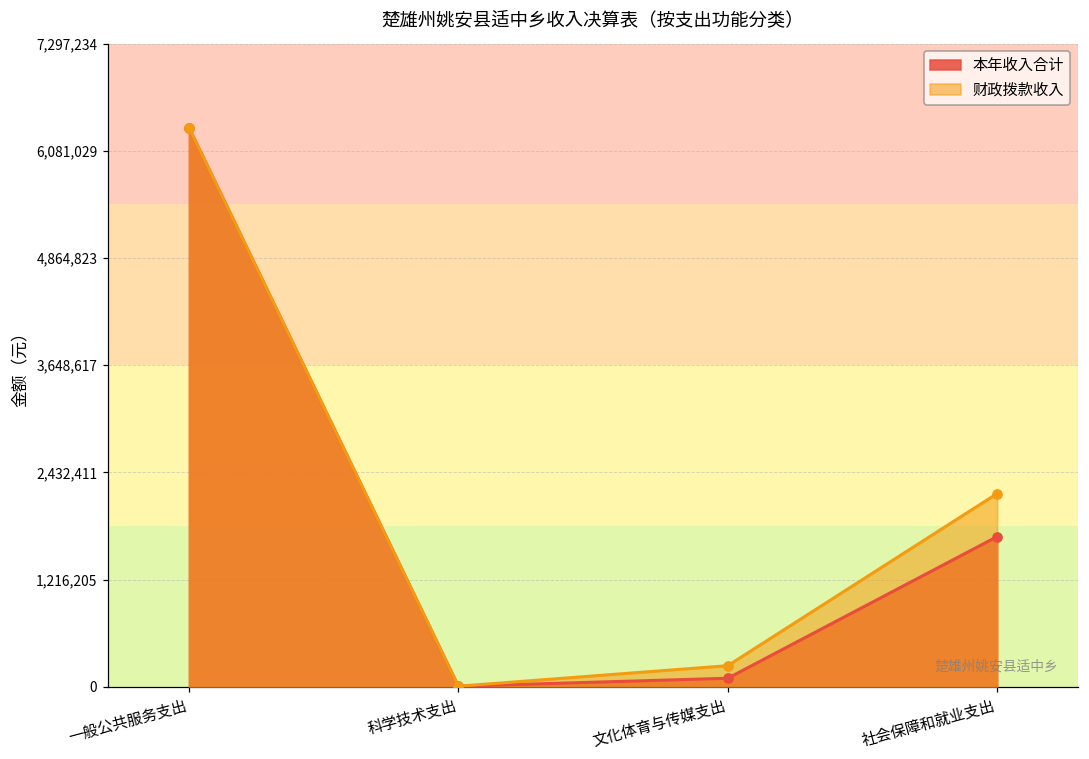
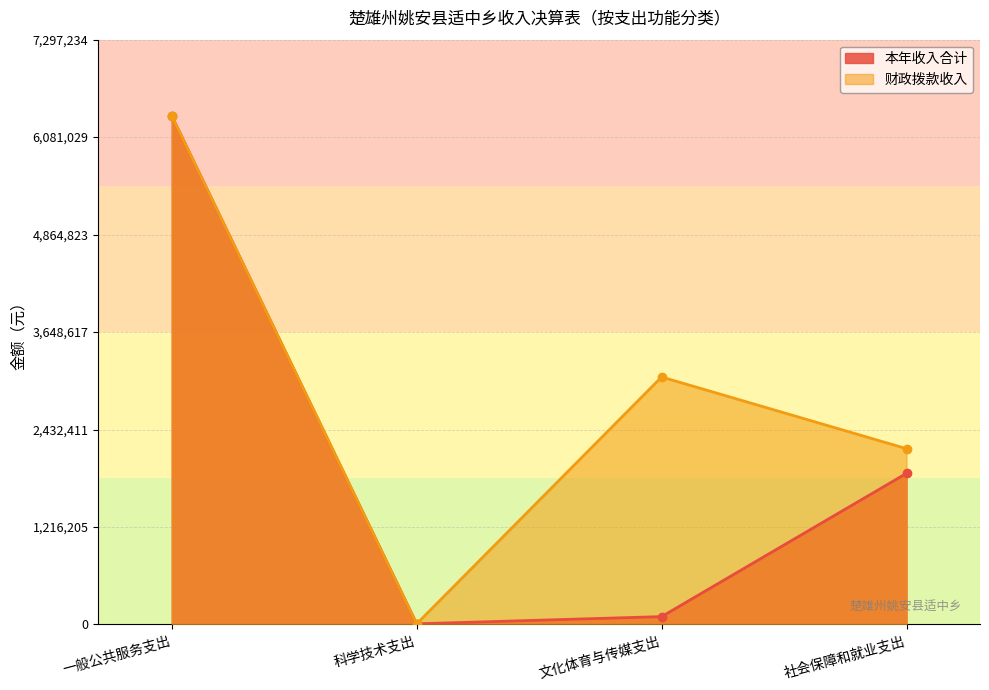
  {
    "本年收入合计": {
      "文化体育与传媒支出": "100,000",
-     "社会保障和就业支出": "1,700,000"
+     "社会保障和就业支出": "1,900,000"
    },
    "财政拨款收入": {
-     "文化体育与传媒支出": "200,000",
+     "文化体育与传媒支出": "3,100,000",
      "社会保障和就业支出": "2,200,000"
    }
  }
